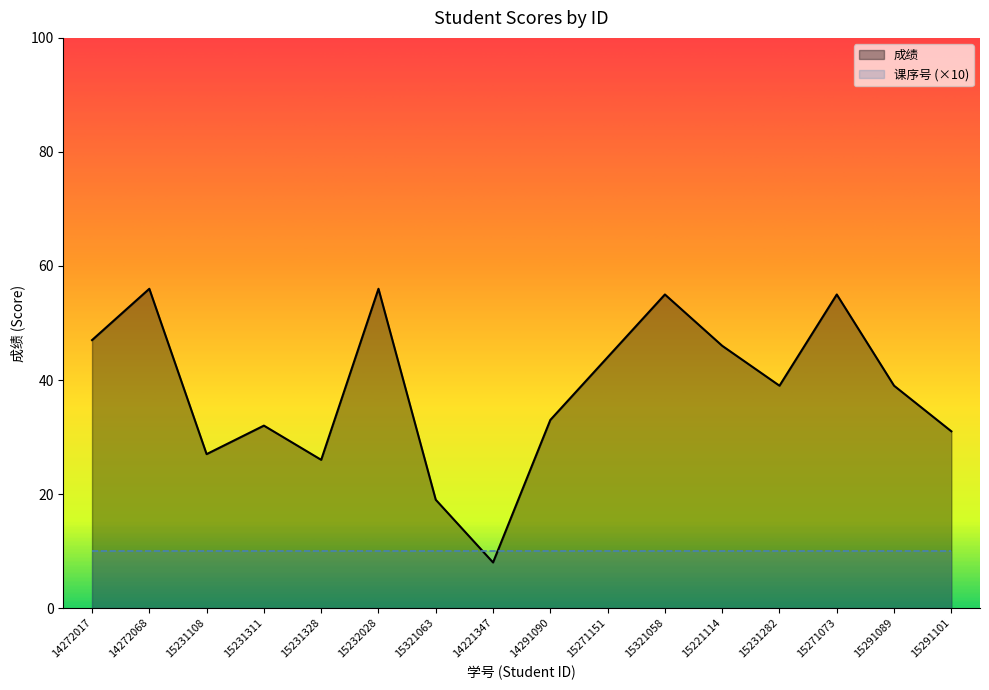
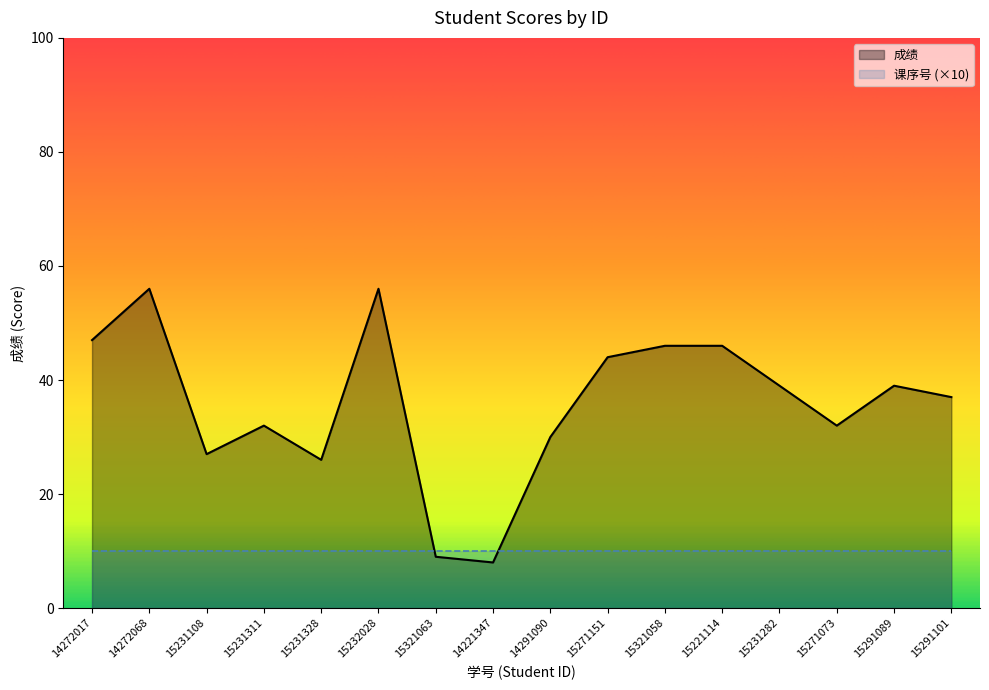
  {
    "成绩": {
      "14272017": 47,
      "14272068": 56,
      "15231108": 27,
      "15231311": 32,
      "15231328": 26,
      "15232028": 56,
-     "15321063": 19,
+     "15321063": 9,
      "14221347": 8,
-     "14291090": 33,
+     "14291090": 30,
      "15271151": 44,
-     "15321058": 55,
+     "15321058": 46,
      "15221114": 46,
      "15231282": 39,
-     "15271073": 55,
+     "15271073": 32,
      "15291089": 39,
-     "15291101": 31
+     "15291101": 37
    },
    "课序号 (×10)": {
      "14272017": 10,
      "14272068": 10,
      "15231108": 10,
      "15231311": 10,
      "15231328": 10,
      "15232028": 10,
      "15321063": 10,
      "14221347": 10,
      "14291090": 10,
      "15271151": 10,
      "15321058": 10,
      "15221114": 10,
      "15231282": 10,
      "15271073": 10,
      "15291089": 10,
      "15291101": 10
    }
  }
